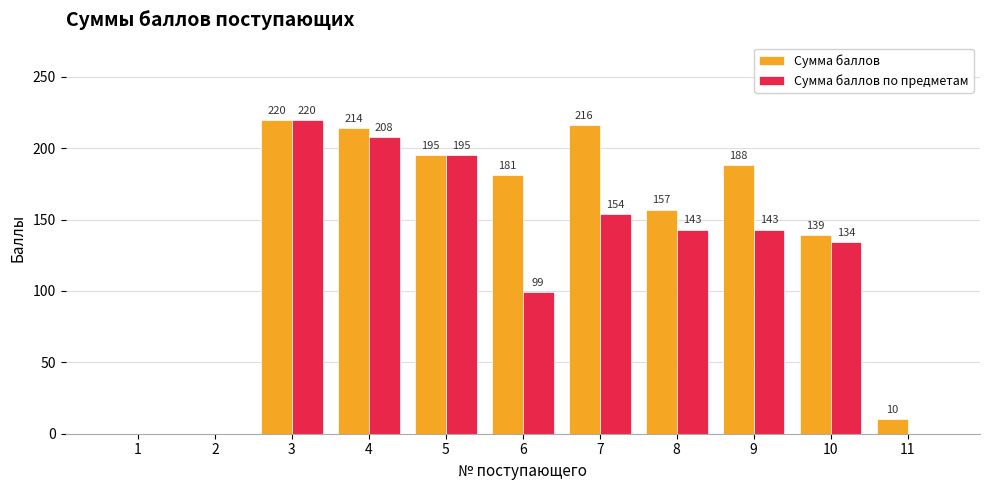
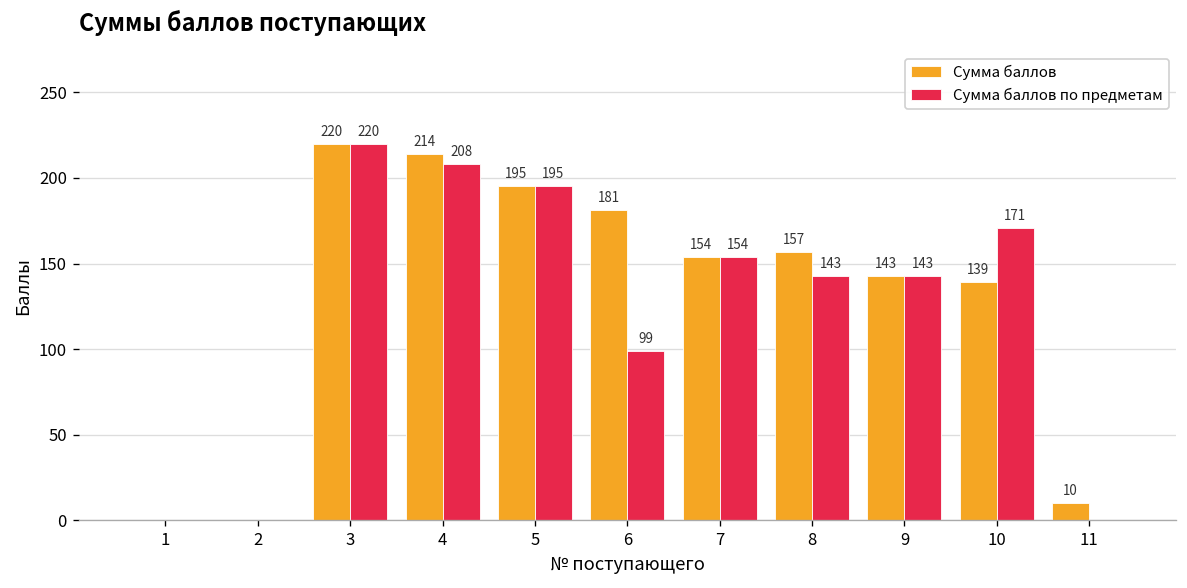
  {
    "Сумма баллов": {
      "3": 220,
      "4": 214,
      "5": 195,
      "6": 181,
-     "7": 216,
+     "7": 154,
      "8": 157,
-     "9": 188,
+     "9": 143,
      "10": 139,
      "11": 10
    },
    "Сумма баллов по предметам": {
      "3": 220,
      "4": 208,
      "5": 195,
      "6": 99,
      "7": 154,
      "8": 143,
      "9": 143,
-     "10": 134
+     "10": 171
    }
  }
